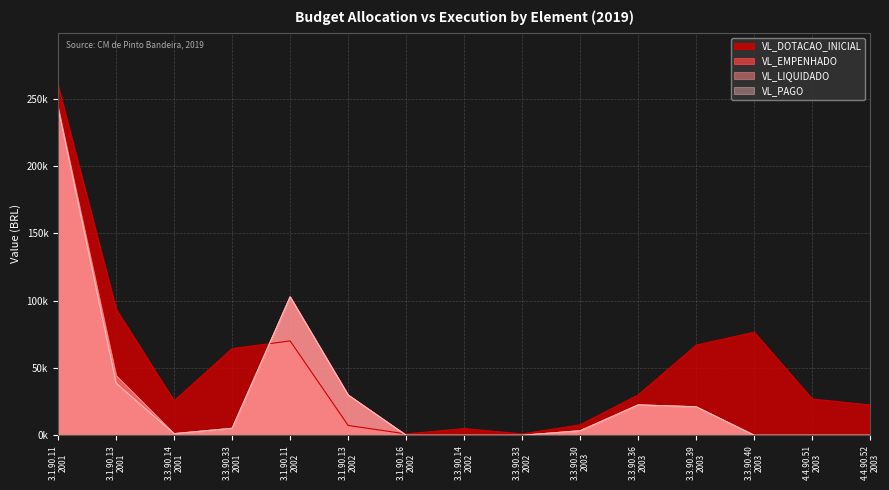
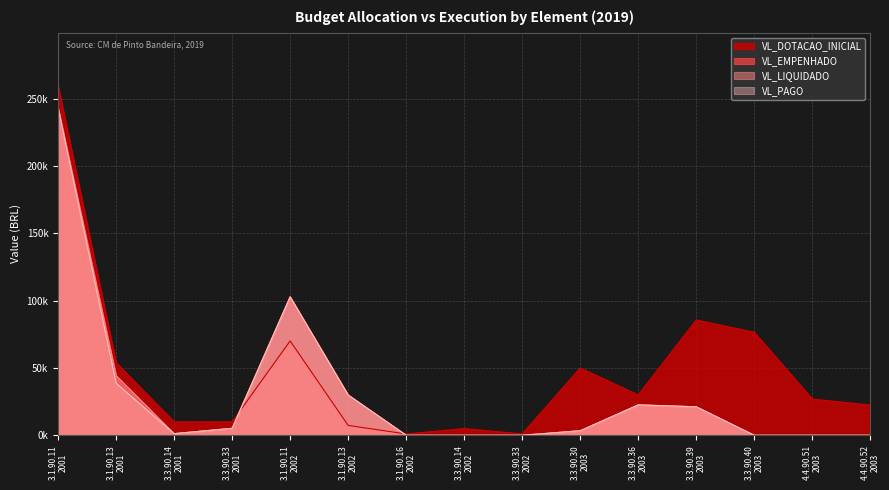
  {
    "VL_DOTACAO_INICIAL": {
      "3.1.90.11 2001": 260000,
-     "3.1.90.13 2001": 94000,
-     "3.3.90.14 2001": 26000,
-     "3.3.90.33 2001": 64000,
+     "3.1.90.13 2001": 54000,
+     "3.3.90.14 2001": 10000,
+     "3.3.90.33 2001": 10000,
      "3.1.90.11 2002": 70000,
      "3.1.90.13 2002": 7000,
      "3.3.90.14 2002": 5000,
-     "3.3.90.30 2003": 8000,
+     "3.3.90.30 2003": 50000,
      "3.3.90.36 2003": 30000,
-     "3.3.90.39 2003": 67000,
+     "3.3.90.39 2003": 86000,
      "3.3.90.40 2003": 77000,
      "4.4.90.51 2003": 27000,
      "4.4.90.52 2003": 22000
    }
  }
